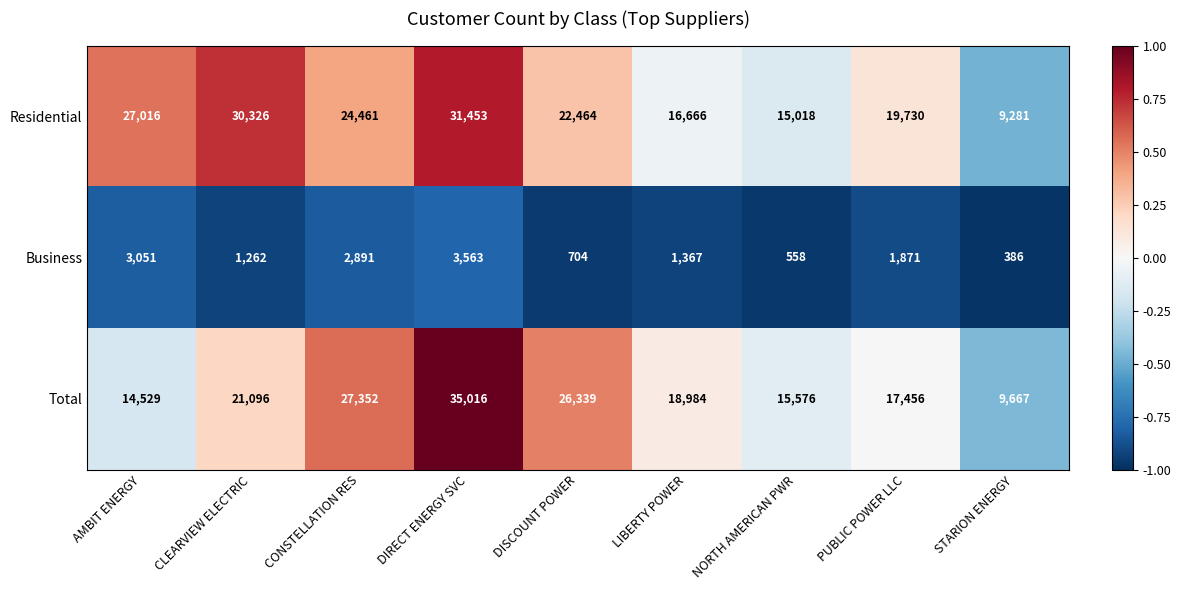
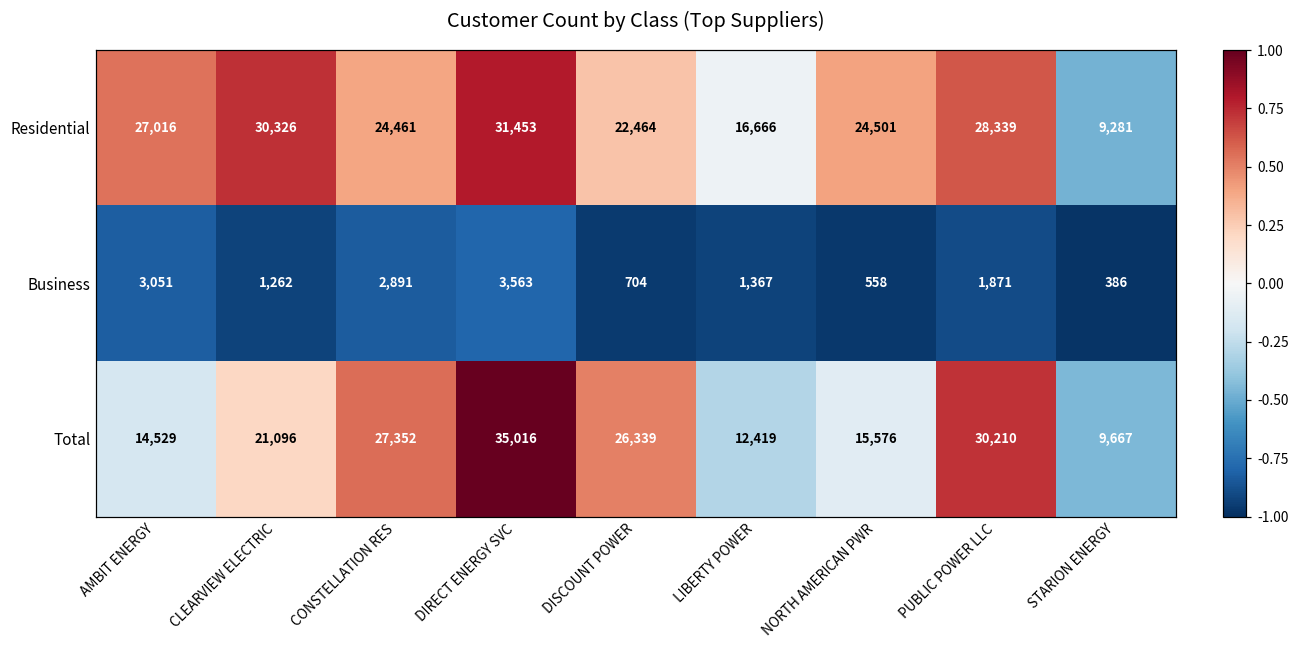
  {
    "Residential": {
      "AMBIT ENERGY": "27,016",
      "CLEARVIEW ELECTRIC": "30,326",
      "CONSTELLATION RES": "24,461",
      "DIRECT ENERGY SVC": "31,453",
      "DISCOUNT POWER": "22,464",
      "LIBERTY POWER": "16,666",
-     "NORTH AMERICAN PWR": "15,018",
-     "PUBLIC POWER LLC": "19,730",
+     "NORTH AMERICAN PWR": "24,501",
+     "PUBLIC POWER LLC": "28,339",
      "STARION ENERGY": "9,281"
    },
    "Business": {
      "AMBIT ENERGY": "3,051",
      "CLEARVIEW ELECTRIC": "1,262",
      "CONSTELLATION RES": "2,891",
      "DIRECT ENERGY SVC": "3,563",
      "DISCOUNT POWER": "704",
      "LIBERTY POWER": "1,367",
      "NORTH AMERICAN PWR": "558",
      "PUBLIC POWER LLC": "1,871",
      "STARION ENERGY": "386"
    },
    "Total": {
      "AMBIT ENERGY": "14,529",
      "CLEARVIEW ELECTRIC": "21,096",
      "CONSTELLATION RES": "27,352",
      "DIRECT ENERGY SVC": "35,016",
      "DISCOUNT POWER": "26,339",
-     "LIBERTY POWER": "18,984",
+     "LIBERTY POWER": "12,419",
      "NORTH AMERICAN PWR": "15,576",
-     "PUBLIC POWER LLC": "17,456",
+     "PUBLIC POWER LLC": "30,210",
      "STARION ENERGY": "9,667"
    }
  }
